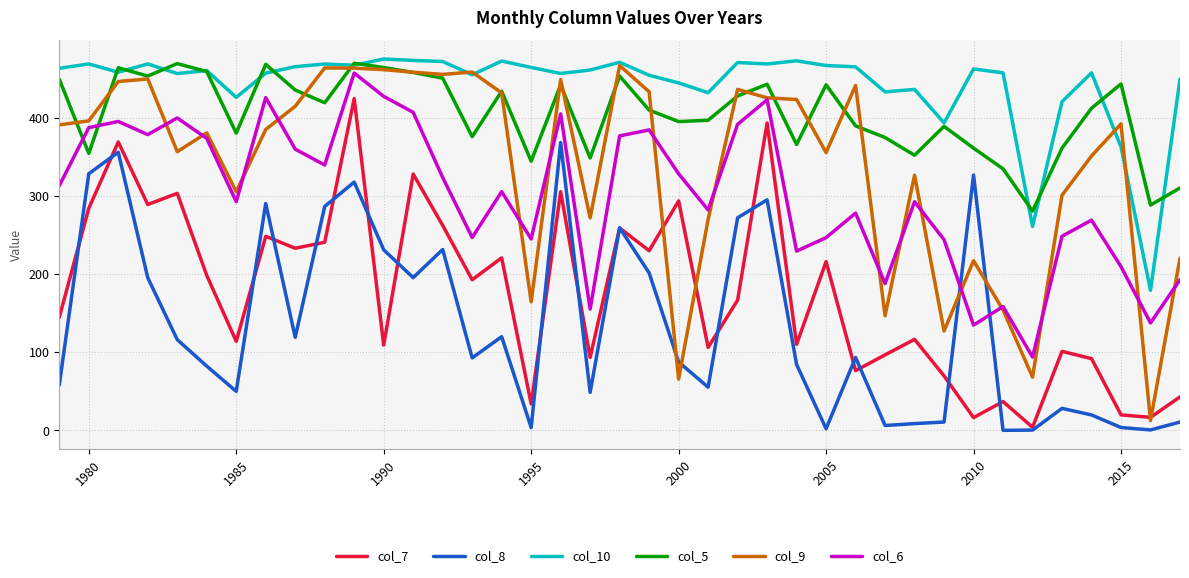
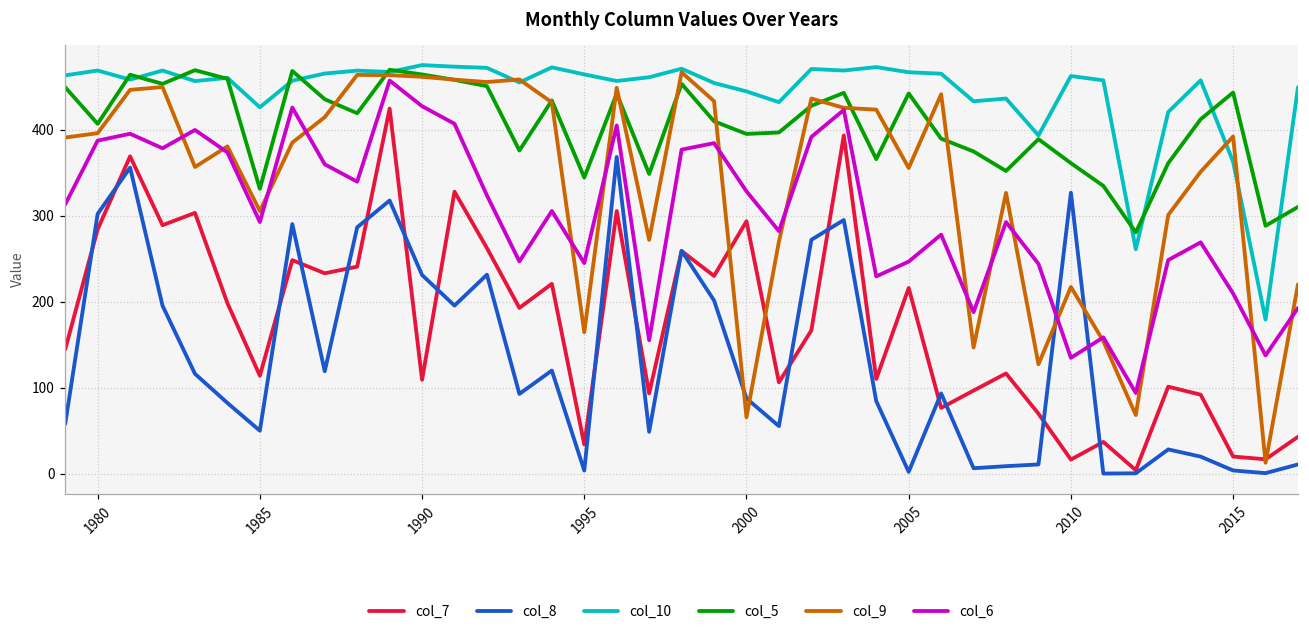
  {
    "col_7": {
      "1980": 280,
      "1985": 110,
      "1990": 110,
      "1995": 30,
      "2000": 290,
      "2005": 220,
      "2010": 20,
      "2015": 20
    },
    "col_8": {
-     "1980": 330,
+     "1980": 300,
      "1985": 50,
      "1990": 230,
      "1995": 0,
      "2000": 90,
      "2005": 0,
      "2010": 330,
      "2015": 0
    },
    "col_10": {
      "1980": 470,
      "1985": 430,
      "1990": 480,
      "1995": 460,
      "2000": 440,
      "2005": 470,
      "2010": 460,
      "2015": 360
    },
    "col_5": {
-     "1980": 350,
-     "1985": 380,
+     "1980": 410,
+     "1985": 330,
      "1995": 340,
      "2000": 400,
      "2005": 440,
      "2010": 360,
      "2015": 440
    },
    "col_9": {
      "1980": 400,
      "1985": 310,
      "1995": 160,
      "2000": 70,
      "2005": 360,
      "2010": 220,
      "2015": 390
    },
    "col_6": {
      "1980": 390,
      "1985": 290,
      "1990": 430,
      "1995": 250,
      "2000": 330,
      "2005": 250,
      "2010": 130,
      "2015": 210
    }
  }
